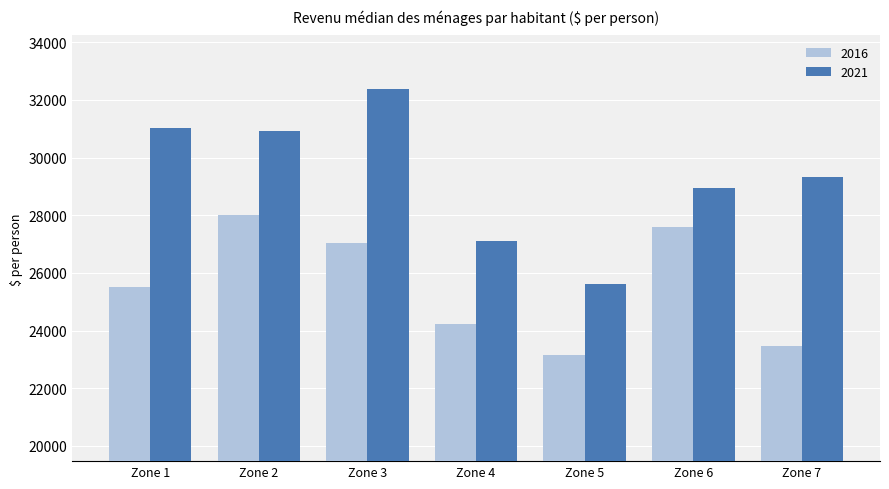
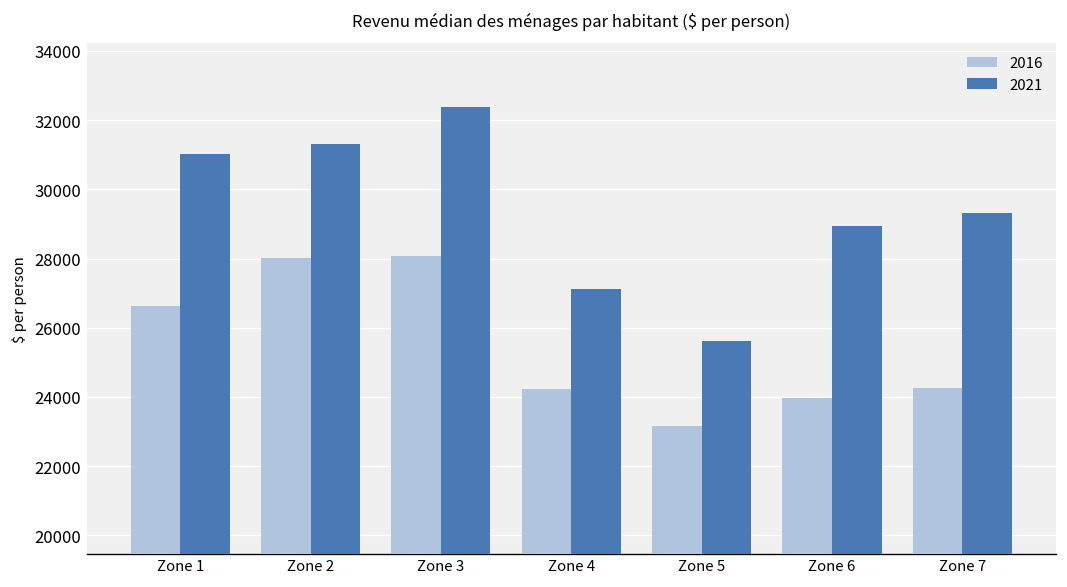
  {
    "2016": {
-     "Zone 1": 25500,
+     "Zone 1": 26600,
      "Zone 2": 28000,
-     "Zone 3": 27000,
+     "Zone 3": 28100,
      "Zone 4": 24200,
      "Zone 5": 23200,
-     "Zone 6": 27600,
-     "Zone 7": 23500
+     "Zone 6": 24000,
+     "Zone 7": 24300
    },
    "2021": {
      "Zone 1": 31000,
-     "Zone 2": 30900,
+     "Zone 2": 31300,
      "Zone 3": 32400,
      "Zone 4": 27100,
      "Zone 5": 25600,
      "Zone 6": 29000,
      "Zone 7": 29300
    }
  }
